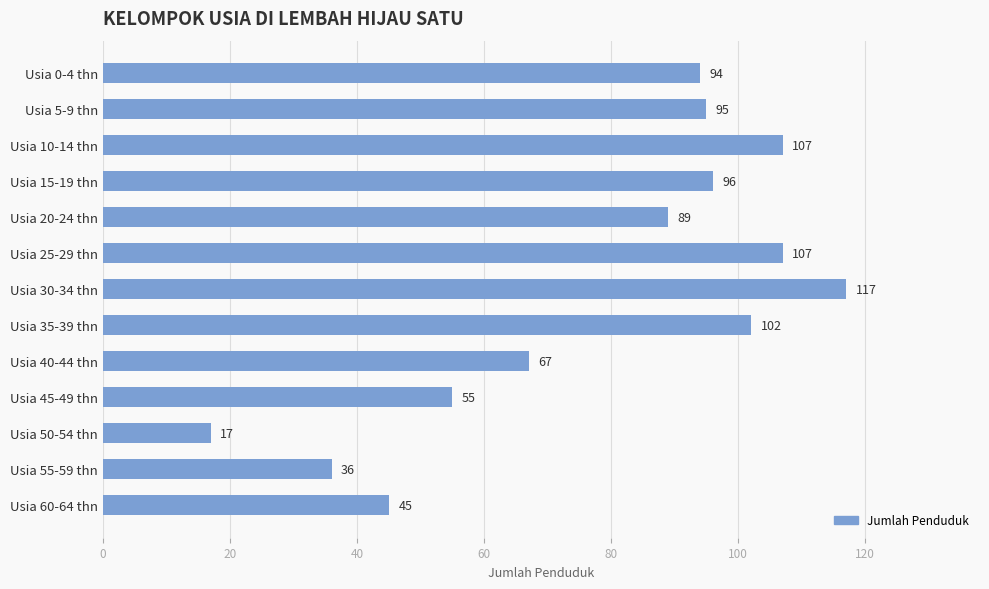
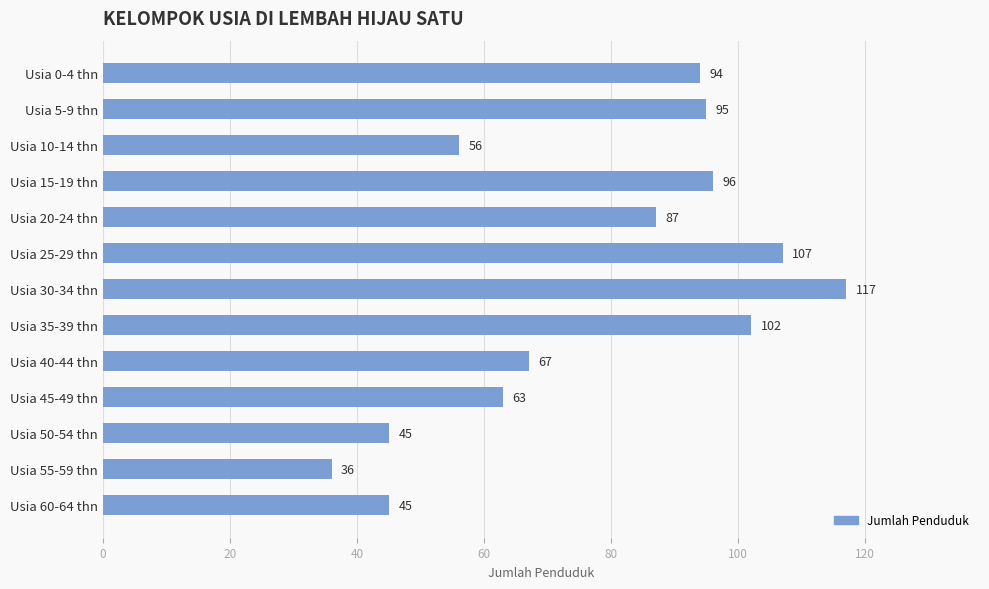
  {
    "Usia 0-4 thn": 94,
    "Usia 5-9 thn": 95,
-   "Usia 10-14 thn": 107,
+   "Usia 10-14 thn": 56,
    "Usia 15-19 thn": 96,
-   "Usia 20-24 thn": 89,
+   "Usia 20-24 thn": 87,
    "Usia 25-29 thn": 107,
    "Usia 30-34 thn": 117,
    "Usia 35-39 thn": 102,
    "Usia 40-44 thn": 67,
-   "Usia 45-49 thn": 55,
-   "Usia 50-54 thn": 17,
+   "Usia 45-49 thn": 63,
+   "Usia 50-54 thn": 45,
    "Usia 55-59 thn": 36,
    "Usia 60-64 thn": 45
  }
